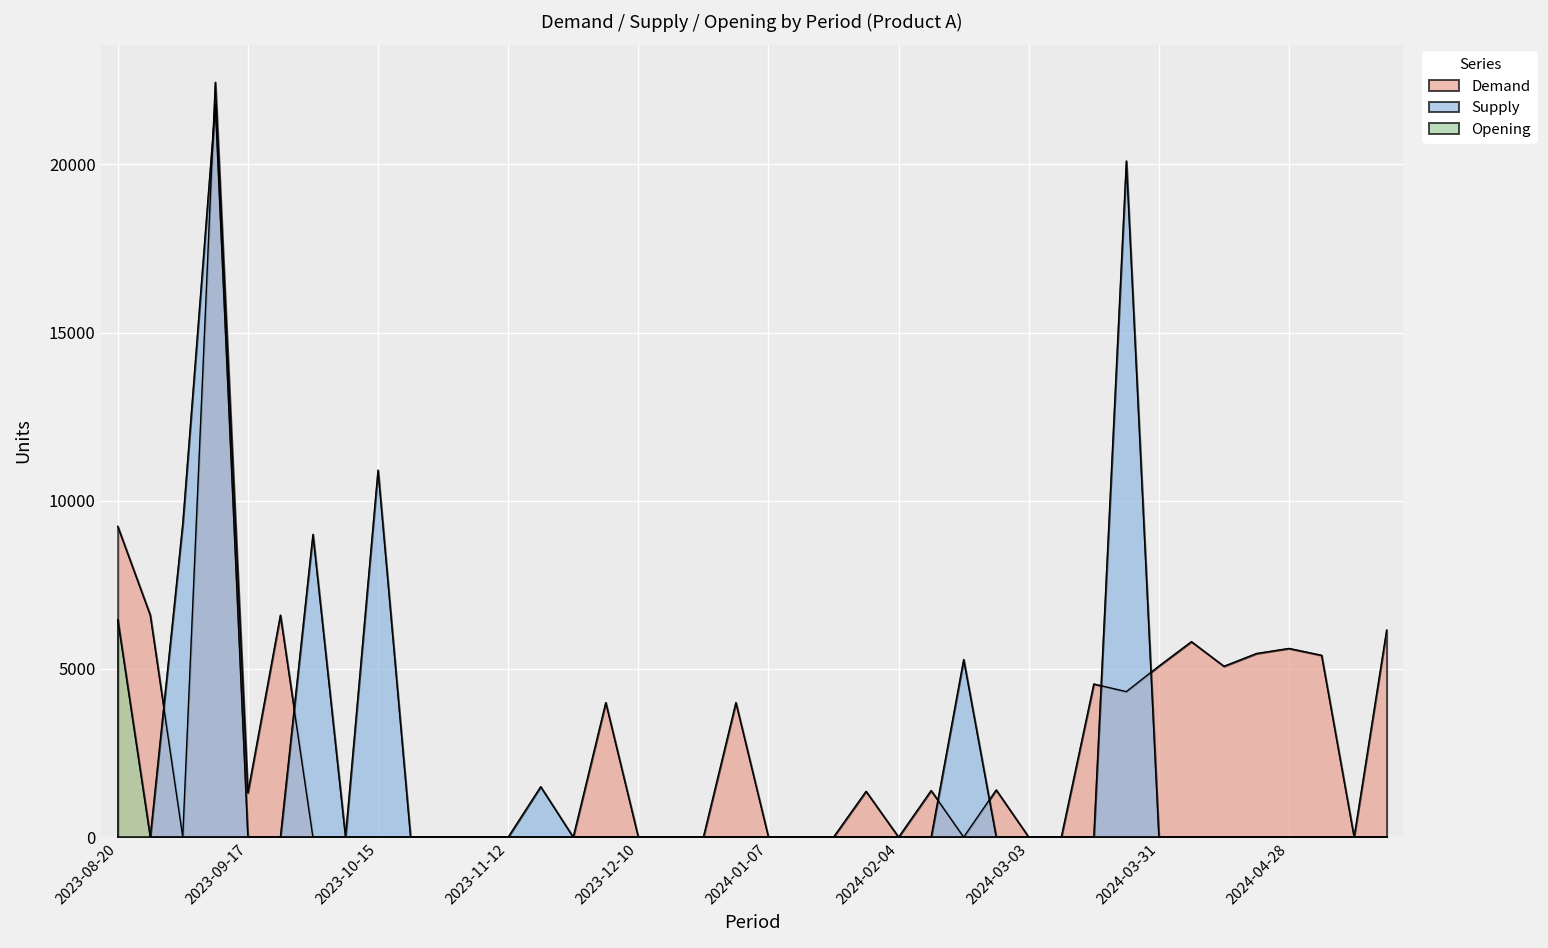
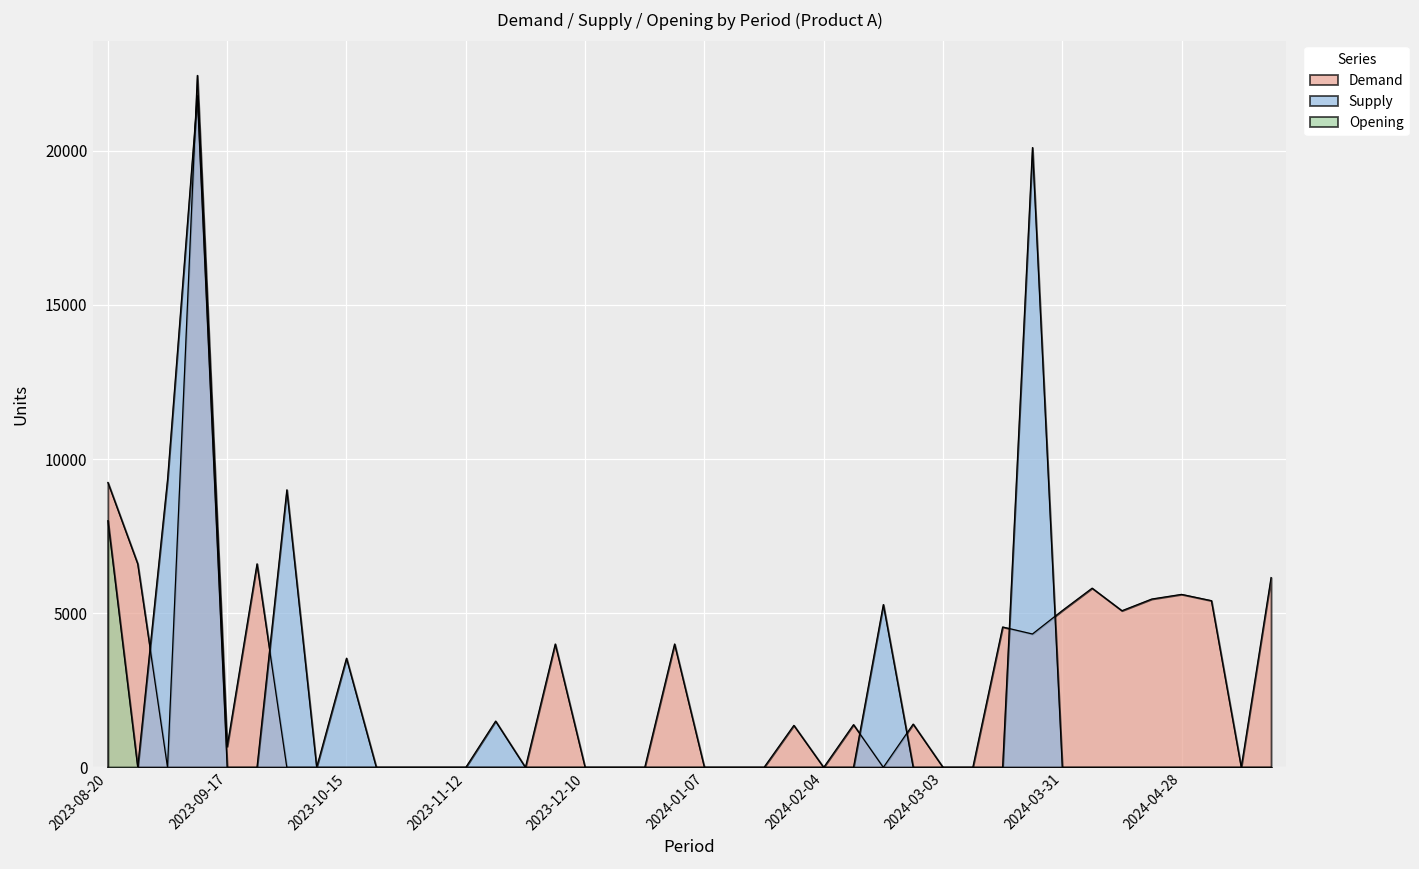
  {
    "Demand": {
      "2023-08-20": 9200,
-     "2023-09-17": 1300,
+     "2023-09-17": 700,
      "2024-03-31": 5100,
      "2024-04-28": 5600
    },
    "Supply": {
      "2023-08-20": 0,
-     "2023-10-15": 10900
+     "2023-10-15": 3500
    },
    "Opening": {
-     "2023-08-20": 6500
+     "2023-08-20": 8000
    }
  }
